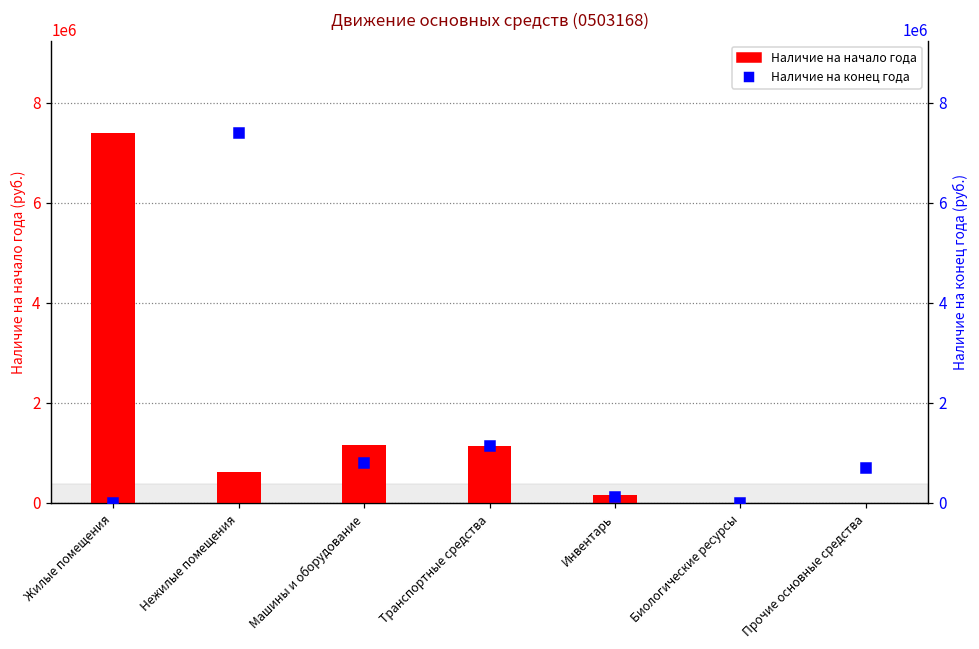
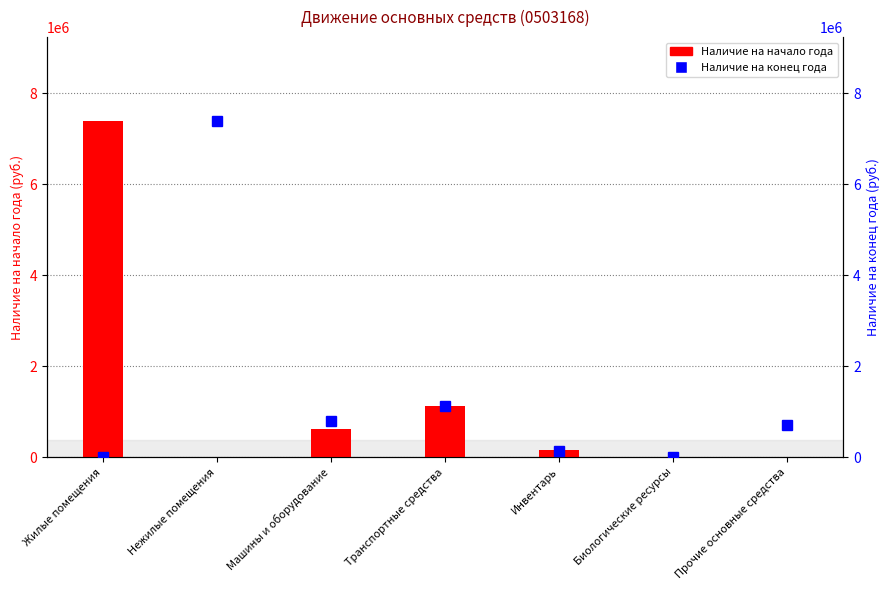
  {
    "Наличие на начало года": {
      "Жилые помещения": 7400000,
-     "Нежилые помещения": 600000,
-     "Машины и оборудование": 1200000,
+     "Нежилые помещения": 0,
+     "Машины и оборудование": 600000,
      "Транспортные средства": 1100000,
      "Инвентарь": 200000,
      "Биологические ресурсы": 0,
      "Прочие основные средства": 0
    }
  }
